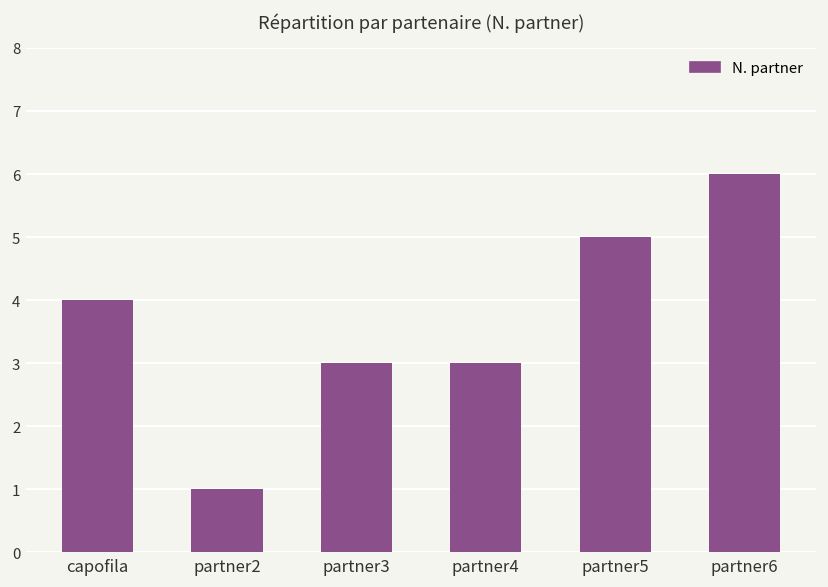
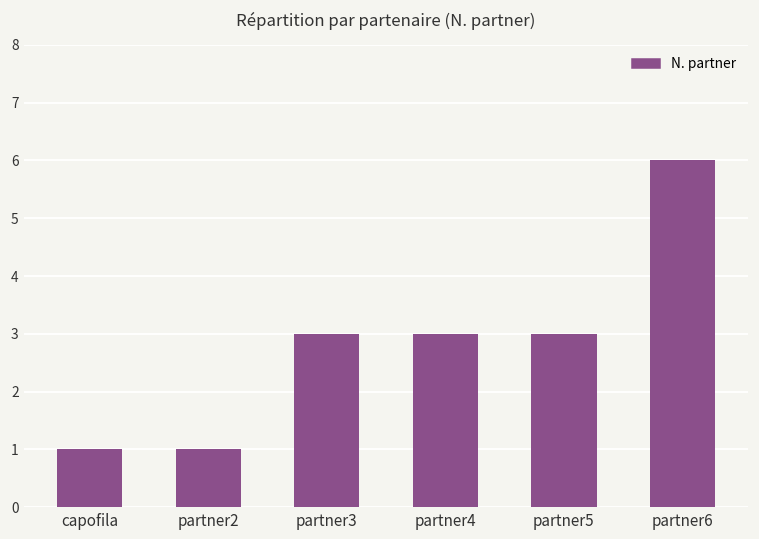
  {
-   "capofila": 4,
+   "capofila": 1,
    "partner2": 1,
    "partner3": 3,
    "partner4": 3,
-   "partner5": 5,
+   "partner5": 3,
    "partner6": 6
  }
